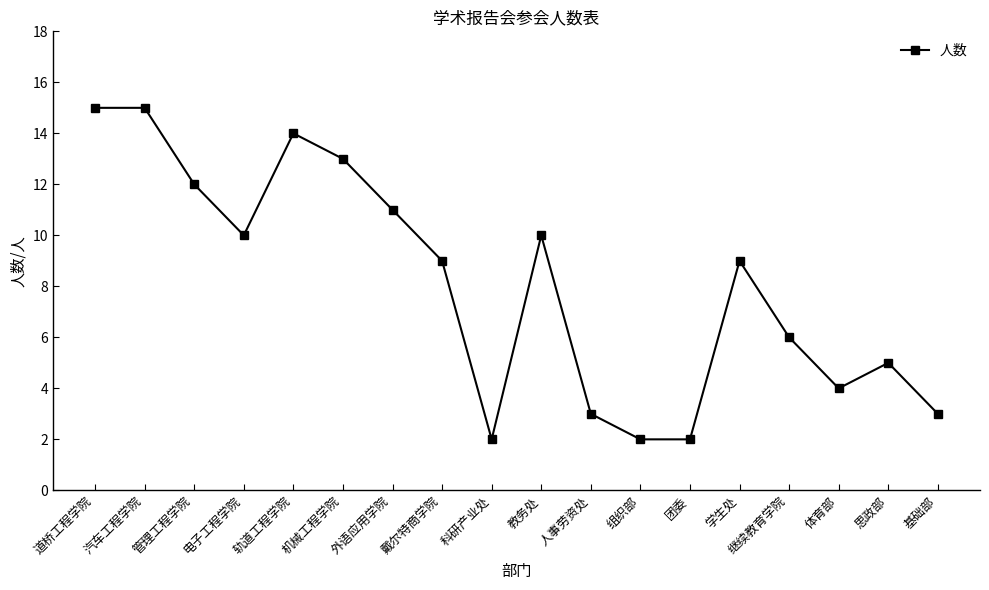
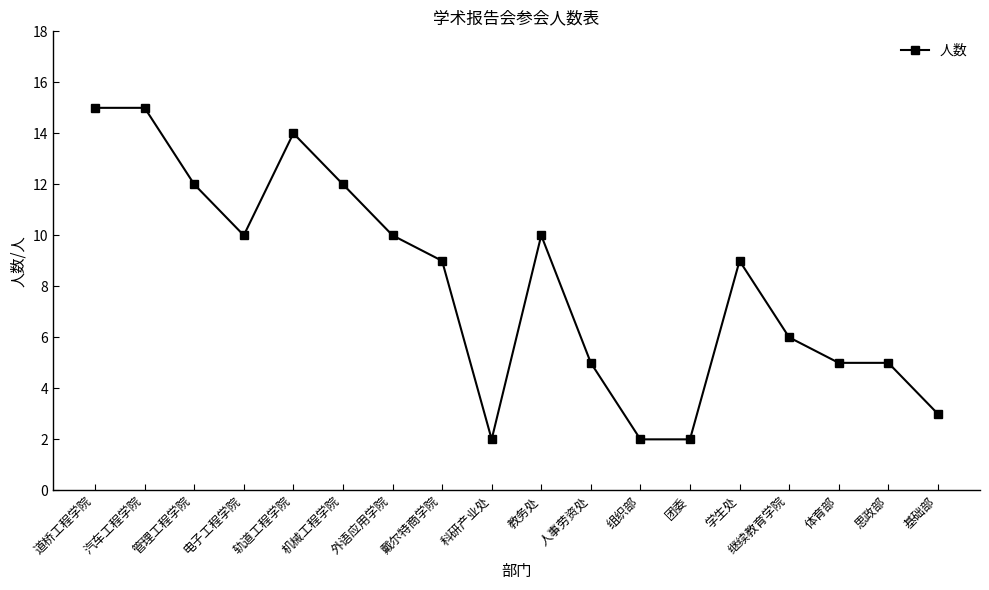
  {
    "道桥工程学院": 15,
    "汽车工程学院": 15,
    "管理工程学院": 12,
    "电子工程学院": 10,
    "轨道工程学院": 14,
-   "机械工程学院": 13,
-   "外语应用学院": 11,
+   "机械工程学院": 12,
+   "外语应用学院": 10,
    "戴尔特商学院": 9,
    "科研产业处": 2,
    "教务处": 10,
-   "人事劳资处": 3,
+   "人事劳资处": 5,
    "组织部": 2,
    "团委": 2,
    "学生处": 9,
    "继续教育学院": 6,
-   "体育部": 4,
+   "体育部": 5,
    "思政部": 5,
    "基础部": 3
  }
